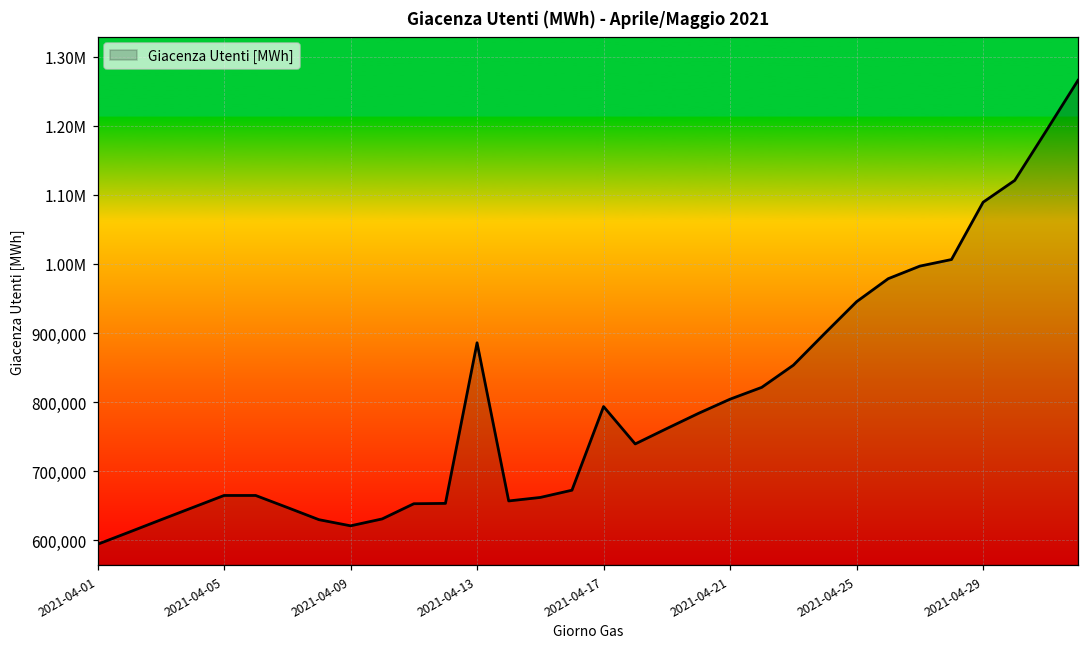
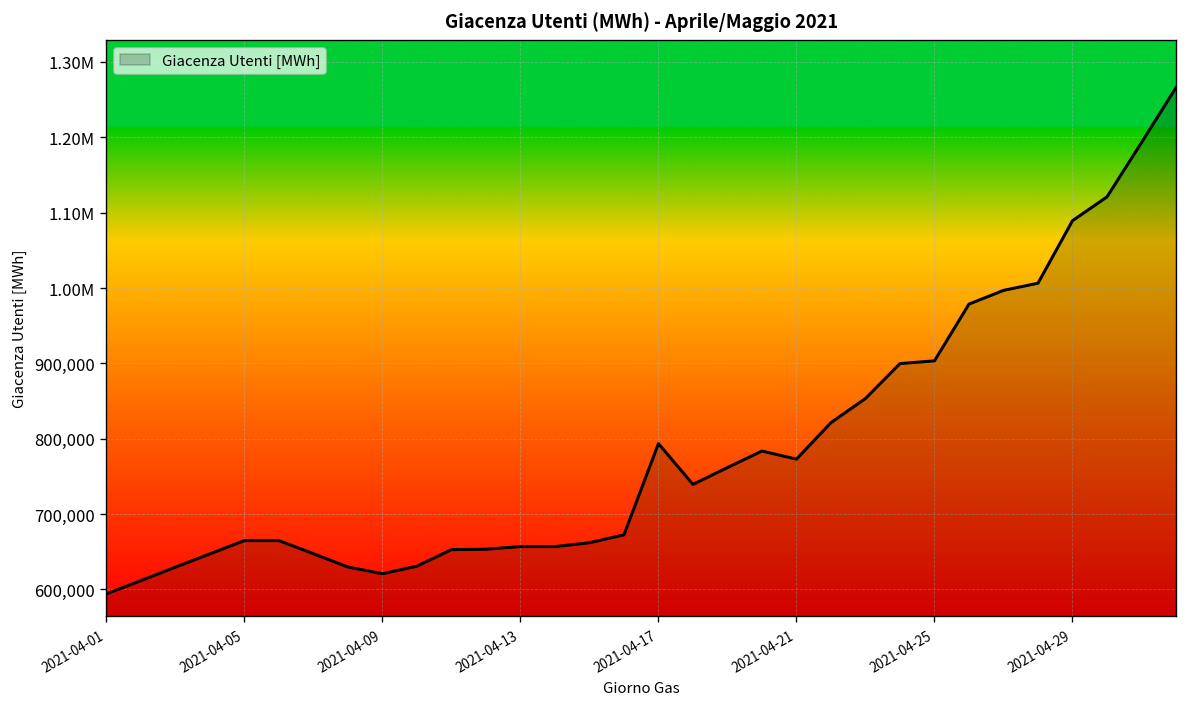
  {
    "2021-04-01": "590,000",
    "2021-04-05": "660,000",
    "2021-04-09": "620,000",
-   "2021-04-13": "890,000",
+   "2021-04-13": "660,000",
    "2021-04-17": "790,000",
-   "2021-04-21": "800,000",
-   "2021-04-25": "950,000",
+   "2021-04-21": "770,000",
+   "2021-04-25": "900,000",
    "2021-04-29": "1,090,000"
  }
